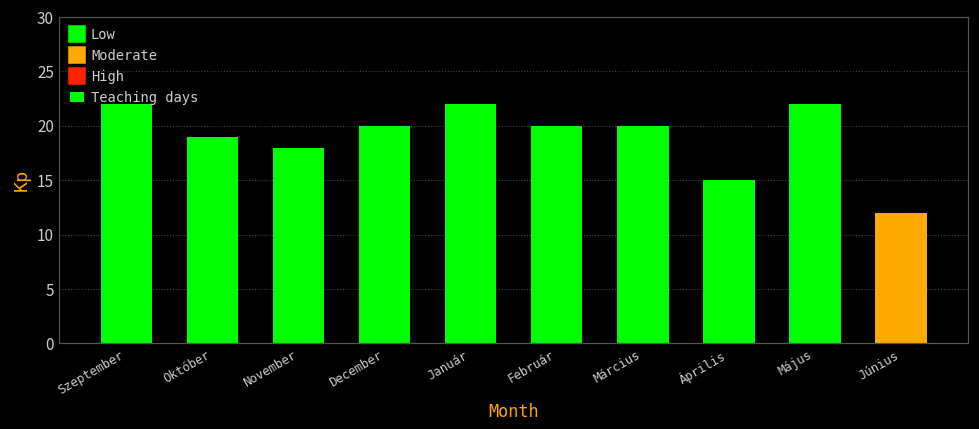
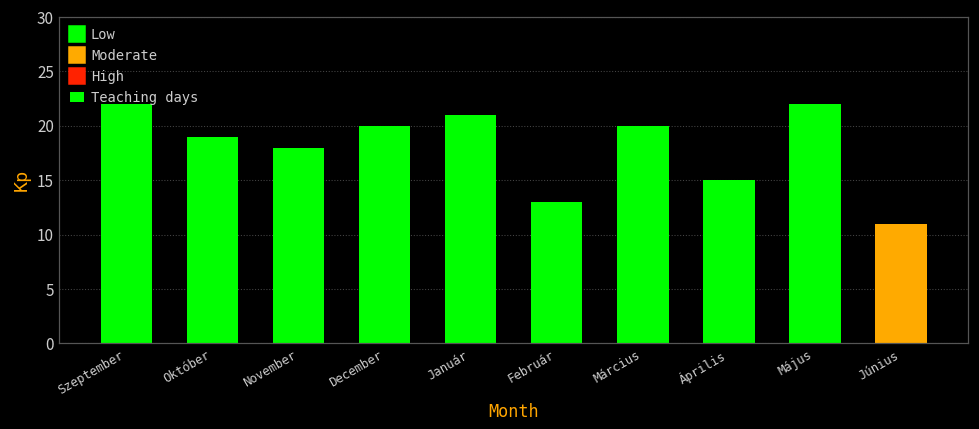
  {
    "Szeptember": 22,
    "Október": 19,
    "November": 18,
    "December": 20,
-   "Január": 22,
-   "Február": 20,
+   "Január": 21,
+   "Február": 13,
    "Március": 20,
    "Április": 15,
    "Május": 22,
-   "Június": 12
+   "Június": 11
  }
